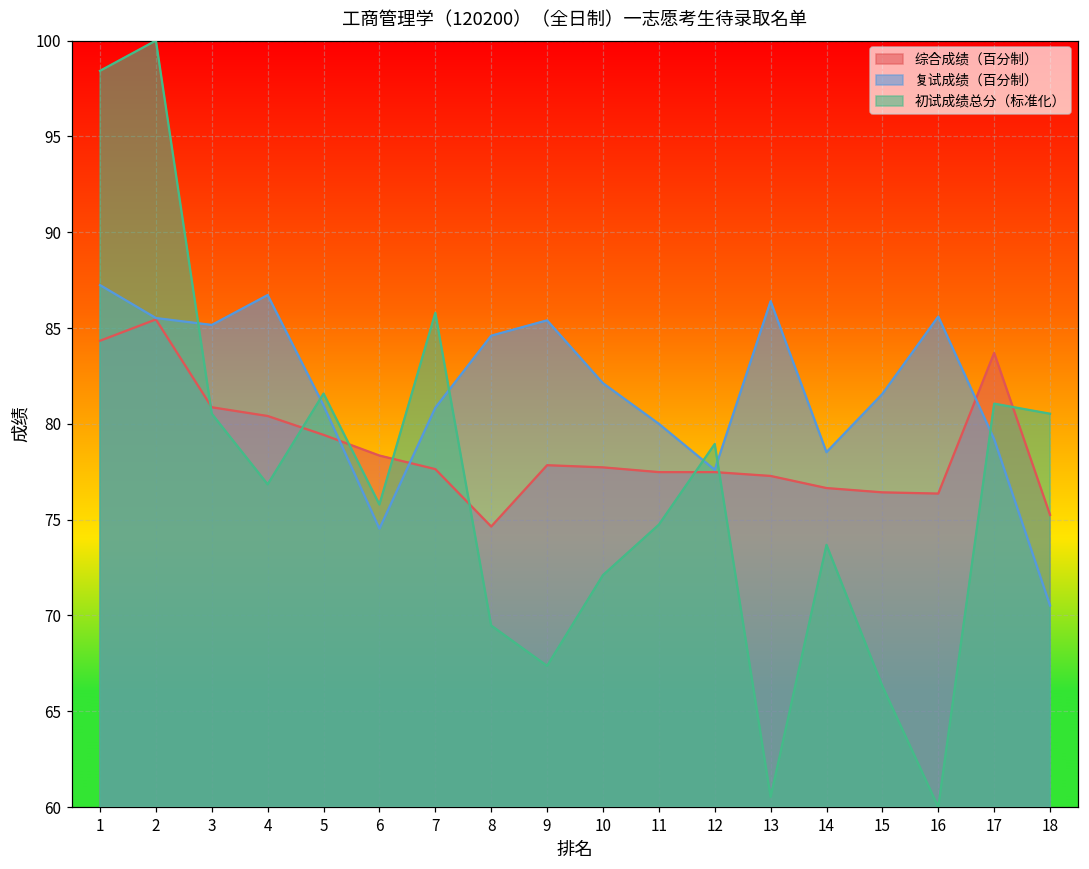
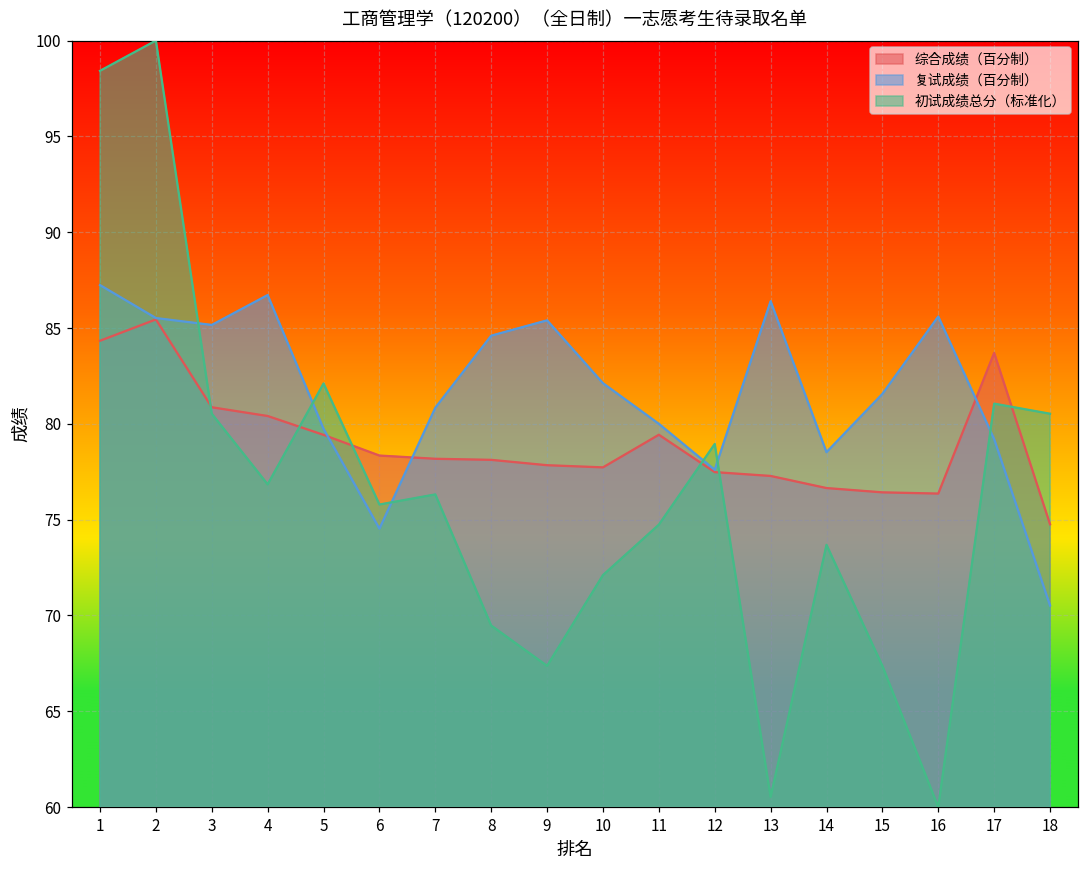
  {
    "综合成绩（百分制）": {
      "1": 84.3,
      "3": 80.9,
      "4": 80.4,
      "5": 79.4,
      "6": 78.3,
-     "7": 77.6,
-     "8": 74.6,
+     "7": 78.2,
+     "8": 78.1,
      "9": 77.8,
      "10": 77.7,
-     "11": 77.5,
+     "11": 79.4,
      "13": 77.3,
      "14": 76.6,
      "15": 76.4,
      "16": 76.4,
      "17": 83.7,
-     "18": 75.2
+     "18": 74.8
    },
    "复试成绩（百分制）": {
      "1": 87.2,
      "3": 85.2,
      "4": 86.7,
-     "5": 81.0,
+     "5": 79.7,
      "6": 74.5,
      "7": 80.8,
      "8": 84.6,
      "9": 85.4,
      "10": 82.1,
      "11": 80.0,
      "13": 86.4,
      "14": 78.5,
      "15": 81.6,
      "16": 85.6,
      "17": 79.2,
      "18": 70.5
    },
    "初试成绩总分（标准化）": {
      "1": 98.4,
      "2": 100.0,
      "3": 80.5,
      "4": 76.8,
-     "5": 81.6,
+     "5": 82.1,
      "6": 75.8,
-     "7": 85.8,
+     "7": 76.3,
      "8": 69.5,
      "9": 67.4,
      "10": 72.1,
      "11": 74.7,
      "12": 78.9,
      "13": 60.5,
      "14": 73.7,
-     "15": 66.3,
+     "15": 67.4,
      "16": 60.0,
      "17": 81.1,
      "18": 80.5
    }
  }
